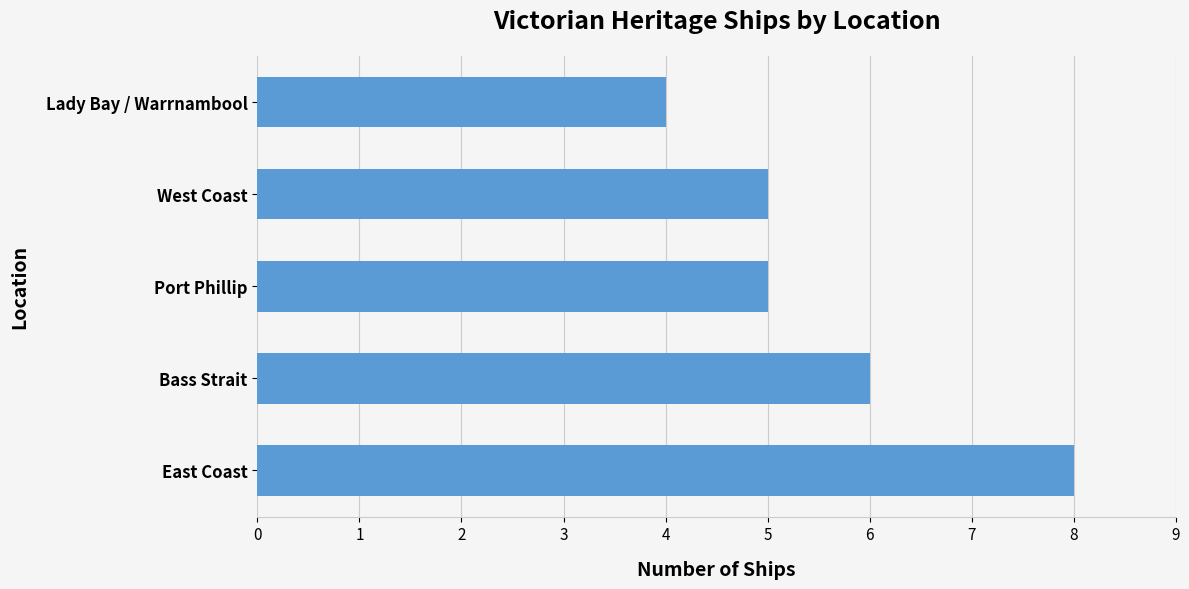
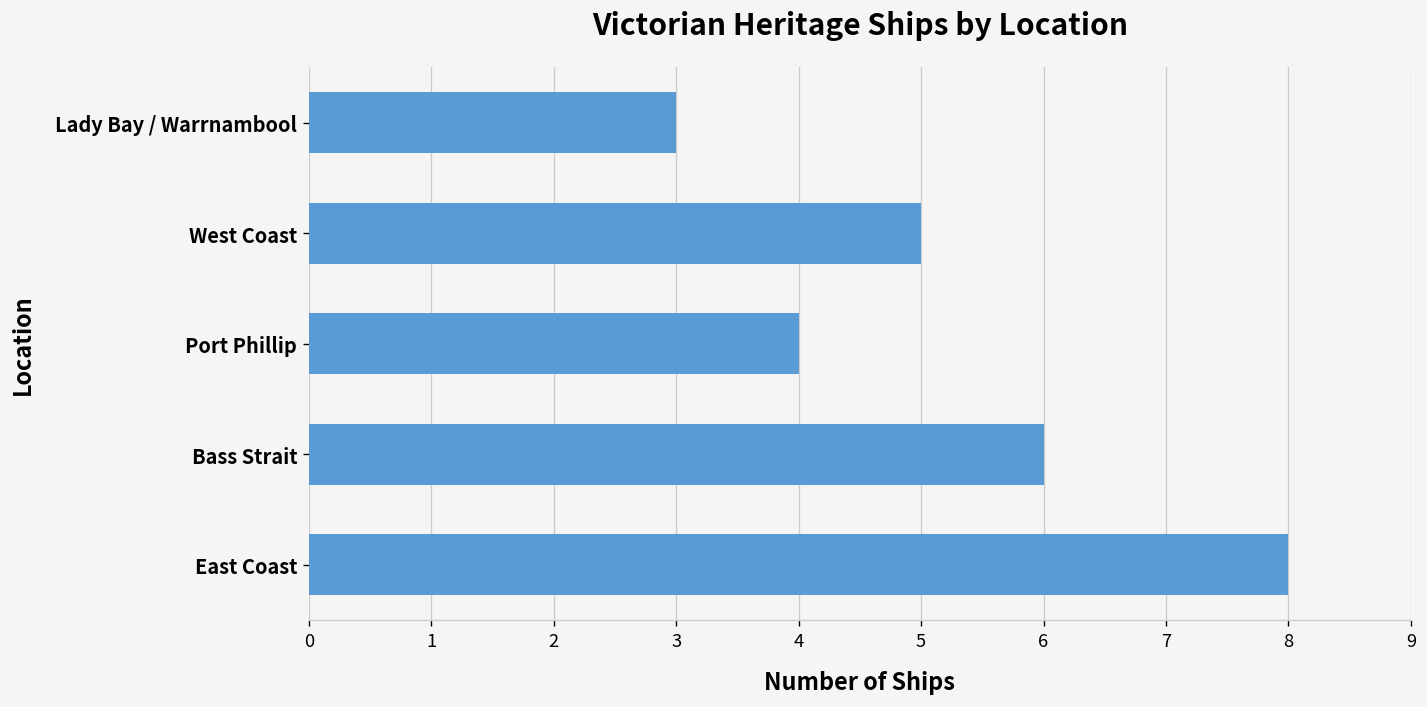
  {
-   "Lady Bay / Warrnambool": 4,
+   "Lady Bay / Warrnambool": 3,
    "West Coast": 5,
-   "Port Phillip": 5,
+   "Port Phillip": 4,
    "Bass Strait": 6,
    "East Coast": 8
  }
